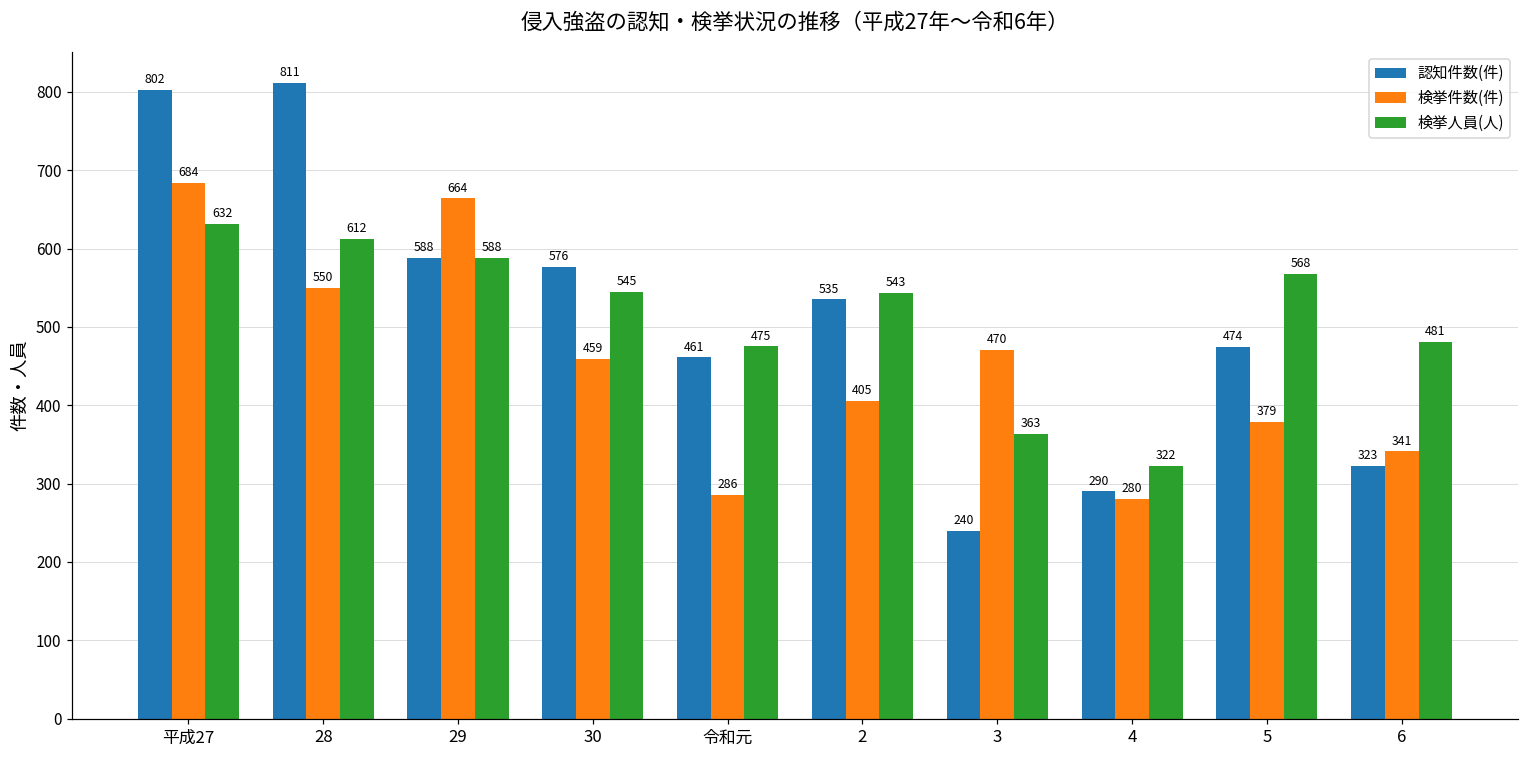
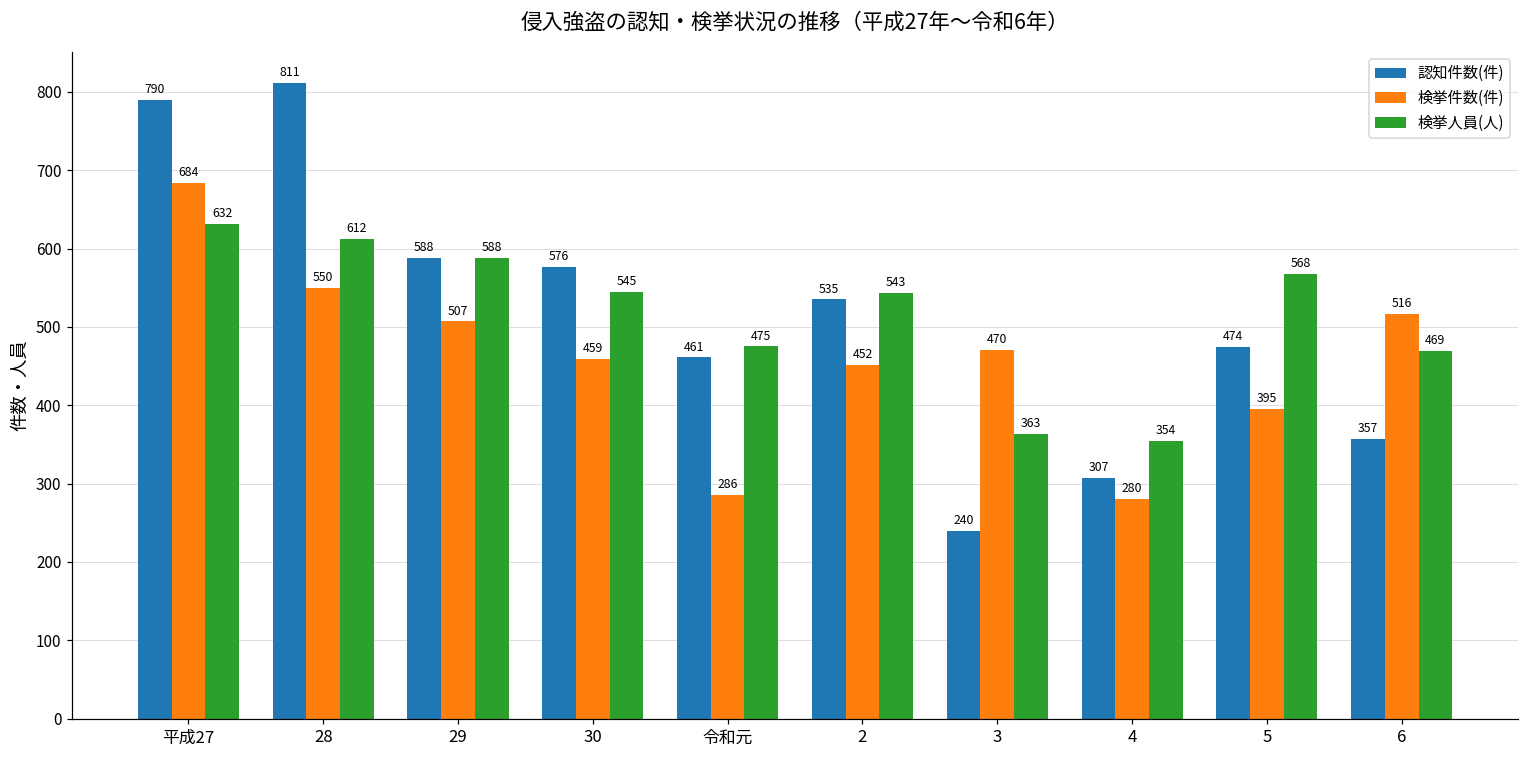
  {
    "認知件数(件)": {
-     "平成27": 802,
+     "平成27": 790,
      "28": 811,
      "29": 588,
      "30": 576,
      "令和元": 461,
      "2": 535,
      "3": 240,
-     "4": 290,
+     "4": 307,
      "5": 474,
-     "6": 323
+     "6": 357
    },
    "検挙件数(件)": {
      "平成27": 684,
      "28": 550,
-     "29": 664,
+     "29": 507,
      "30": 459,
      "令和元": 286,
-     "2": 405,
+     "2": 452,
      "3": 470,
      "4": 280,
-     "5": 379,
-     "6": 341
+     "5": 395,
+     "6": 516
    },
    "検挙人員(人)": {
      "平成27": 632,
      "28": 612,
      "29": 588,
      "30": 545,
      "令和元": 475,
      "2": 543,
      "3": 363,
-     "4": 322,
+     "4": 354,
      "5": 568,
-     "6": 481
+     "6": 469
    }
  }
